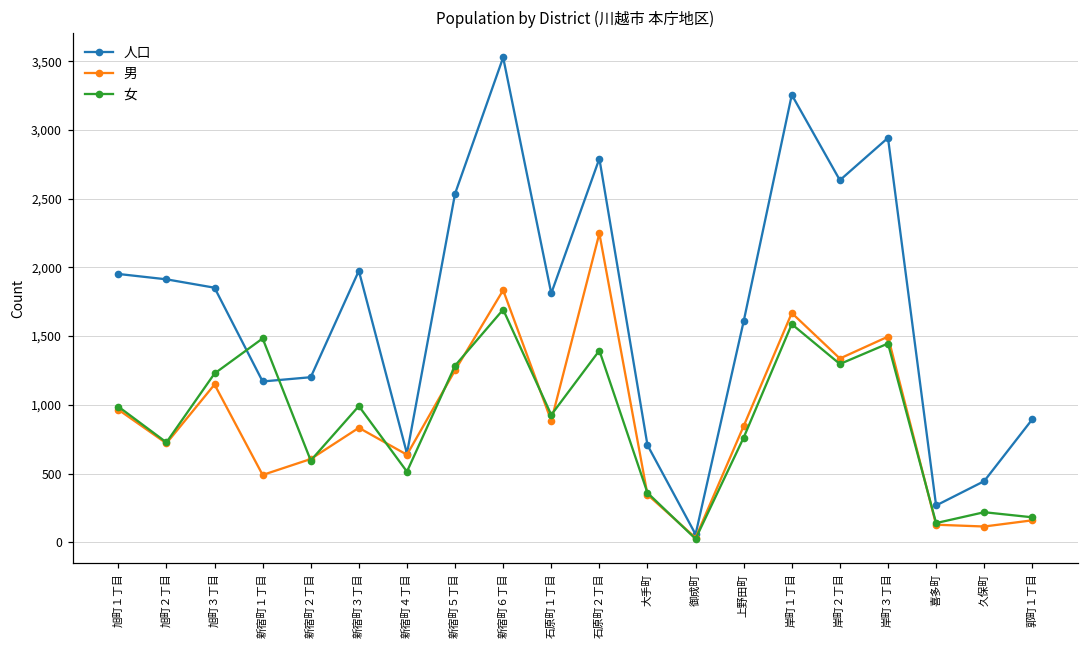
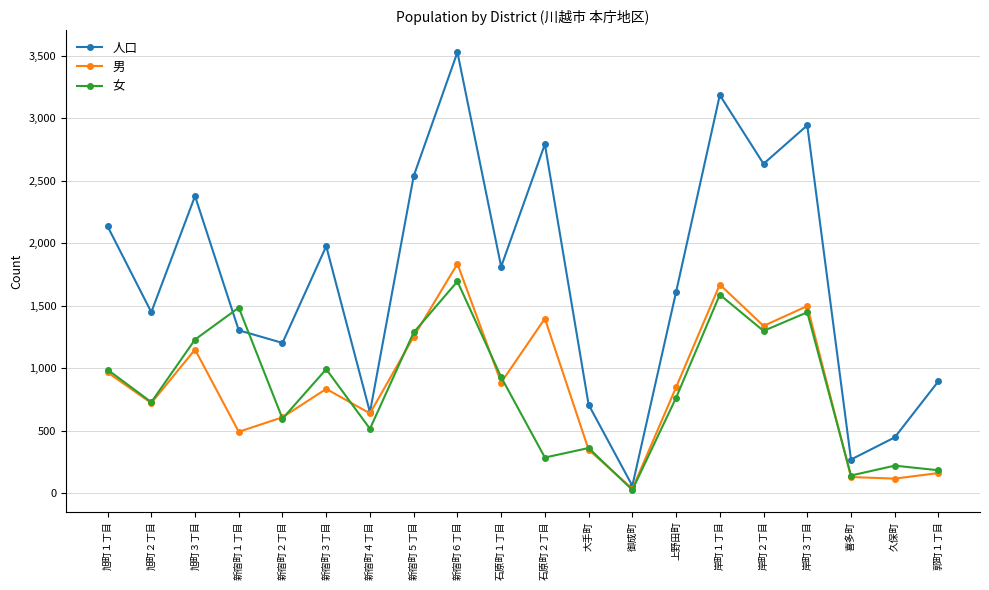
  {
    "人口": {
-     "旭町１丁目": "1,950",
-     "旭町２丁目": "1,910",
-     "旭町３丁目": "1,850",
-     "新宿町１丁目": "1,170",
+     "旭町１丁目": "2,130",
+     "旭町２丁目": "1,450",
+     "旭町３丁目": "2,380",
+     "新宿町１丁目": "1,300",
      "新宿町２丁目": "1,200",
      "新宿町３丁目": "1,980",
      "新宿町５丁目": "2,540",
      "新宿町６丁目": "3,530",
      "石原町１丁目": "1,810",
      "石原町２丁目": "2,790",
      "大手町": "710",
      "御成町": "60",
      "上野田町": "1,610",
-     "岸町１丁目": "3,260",
+     "岸町１丁目": "3,180",
      "岸町２丁目": "2,630",
      "岸町３丁目": "2,940",
      "喜多町": "270",
      "久保町": "450",
      "郭町１丁目": "900"
    },
    "男": {
      "旭町１丁目": "970",
      "旭町３丁目": "1,150",
      "新宿町１丁目": "490",
      "新宿町３丁目": "830",
      "新宿町５丁目": "1,250",
      "新宿町６丁目": "1,830",
      "石原町１丁目": "880",
-     "石原町２丁目": "2,250",
+     "石原町２丁目": "1,400",
      "上野田町": "850",
      "岸町１丁目": "1,670",
      "岸町２丁目": "1,340",
      "岸町３丁目": "1,500",
      "久保町": "120",
      "郭町１丁目": "160"
    },
    "女": {
      "旭町１丁目": "990",
      "旭町３丁目": "1,230",
      "新宿町１丁目": "1,480",
      "新宿町３丁目": "990",
      "新宿町４丁目": "510",
      "新宿町５丁目": "1,290",
      "新宿町６丁目": "1,690",
      "石原町１丁目": "930",
-     "石原町２丁目": "1,400",
+     "石原町２丁目": "280",
      "上野田町": "760",
      "岸町１丁目": "1,590",
      "岸町２丁目": "1,300",
      "岸町３丁目": "1,450",
      "久保町": "220",
      "郭町１丁目": "180"
    }
  }
